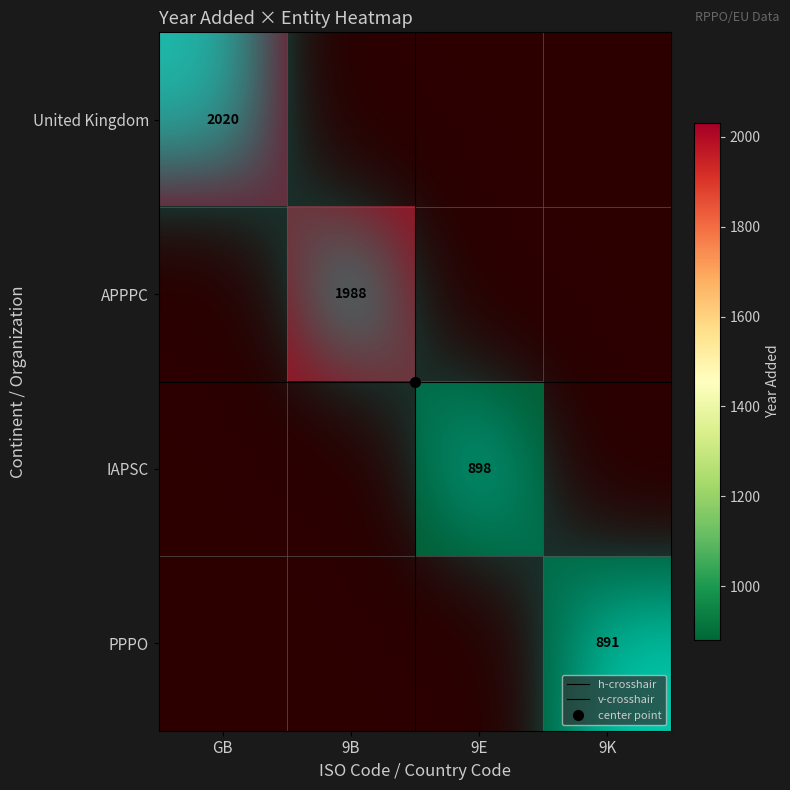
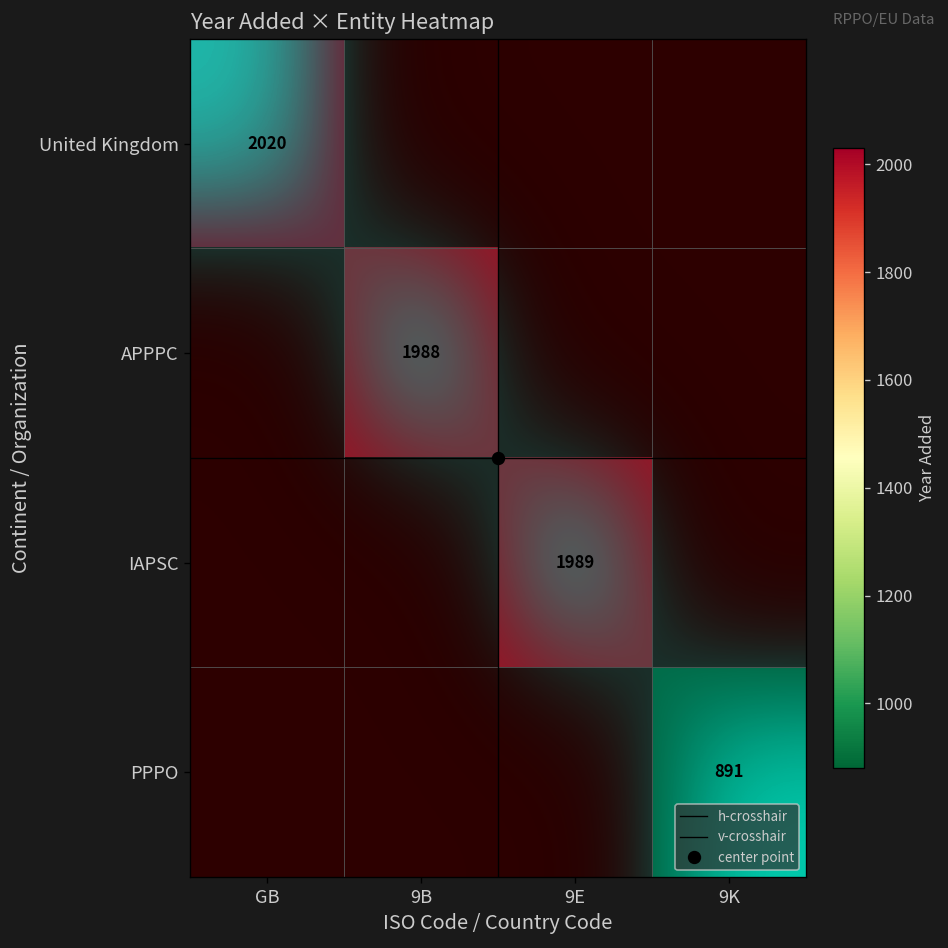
  {
    "United Kingdom": {
      "GB": 2020
    },
    "APPPC": {
      "9B": 1988
    },
    "IAPSC": {
-     "9E": 898
+     "9E": 1989
    },
    "PPPO": {
      "9K": 891
    }
  }
